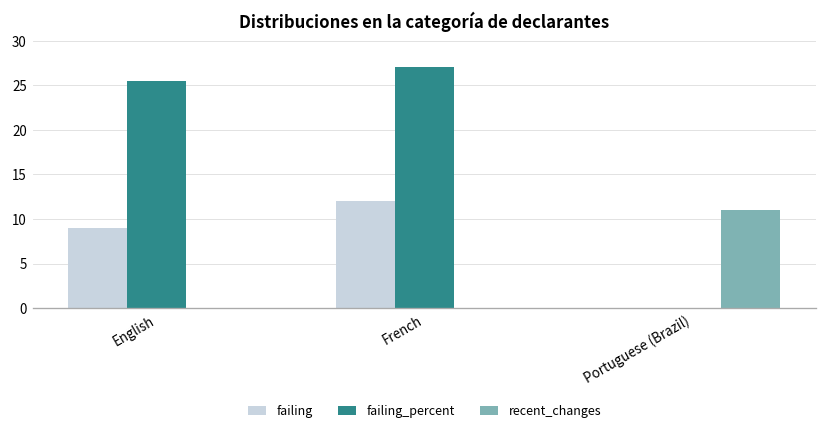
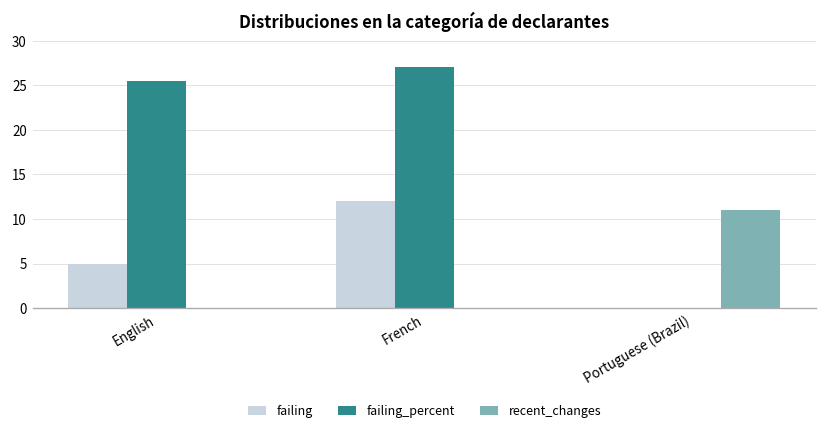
  {
    "failing": {
-     "English": 9,
+     "English": 5,
      "French": 12,
      "Portuguese (Brazil)": 0
    },
    "failing_percent": {
      "English": 26,
      "French": 27,
      "Portuguese (Brazil)": 0
    },
    "recent_changes": {
      "English": 0,
      "French": 0,
      "Portuguese (Brazil)": 11
    }
  }
